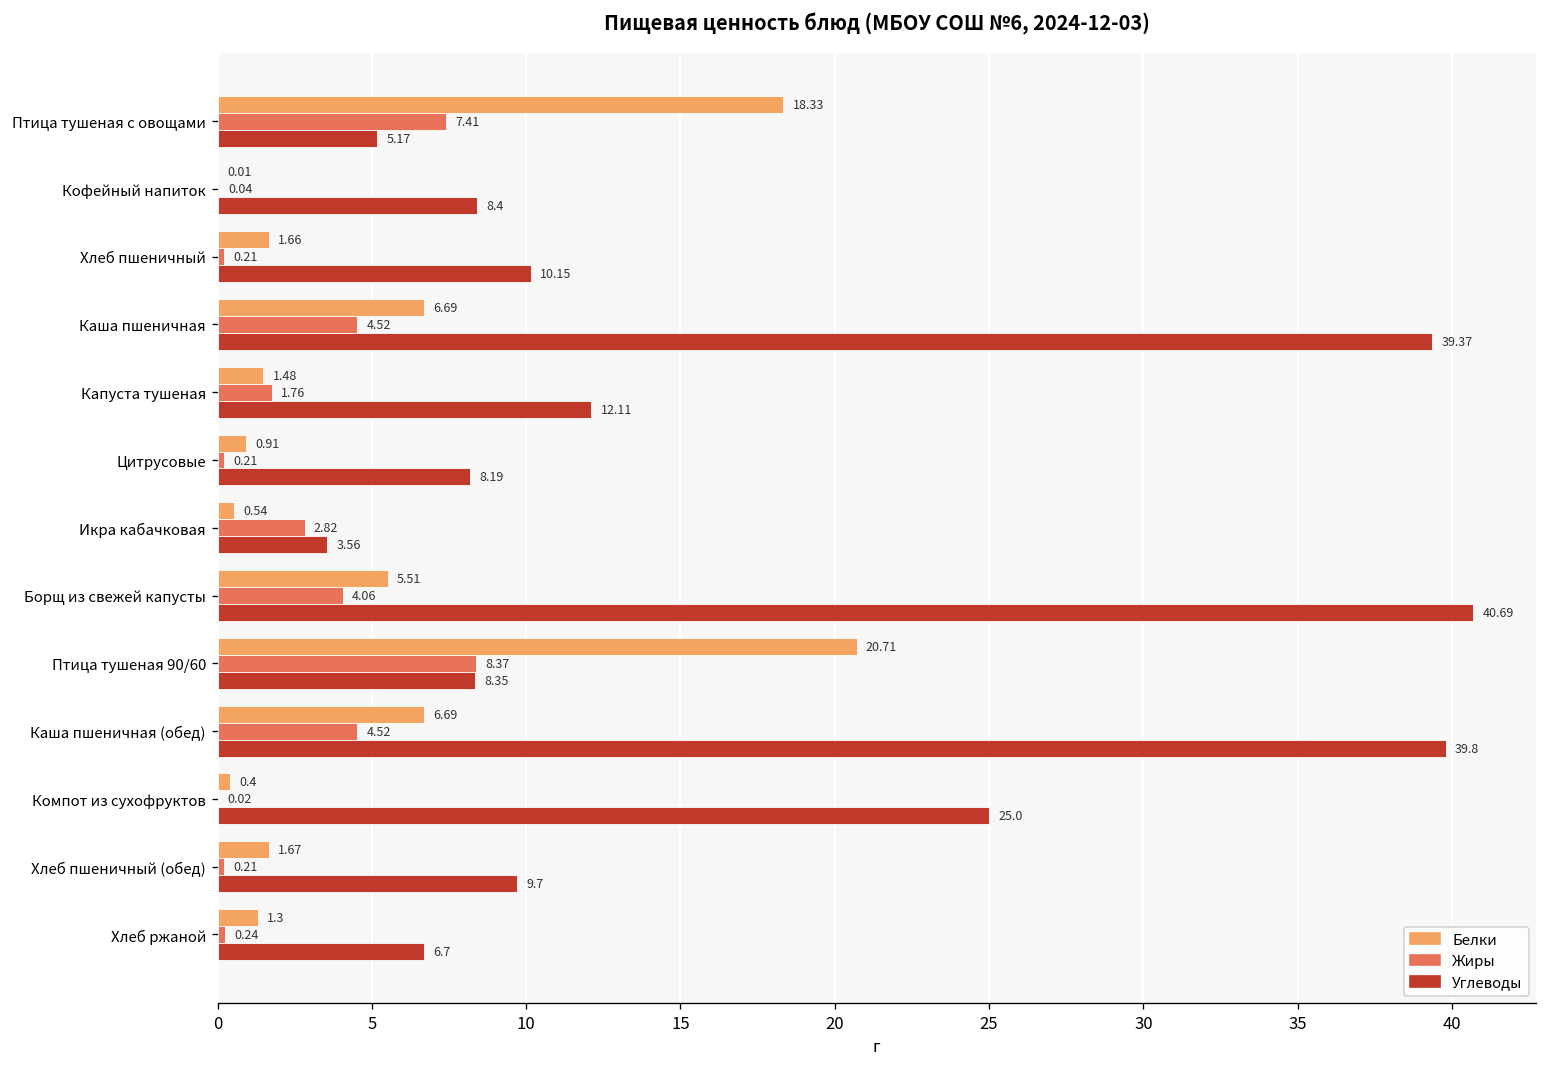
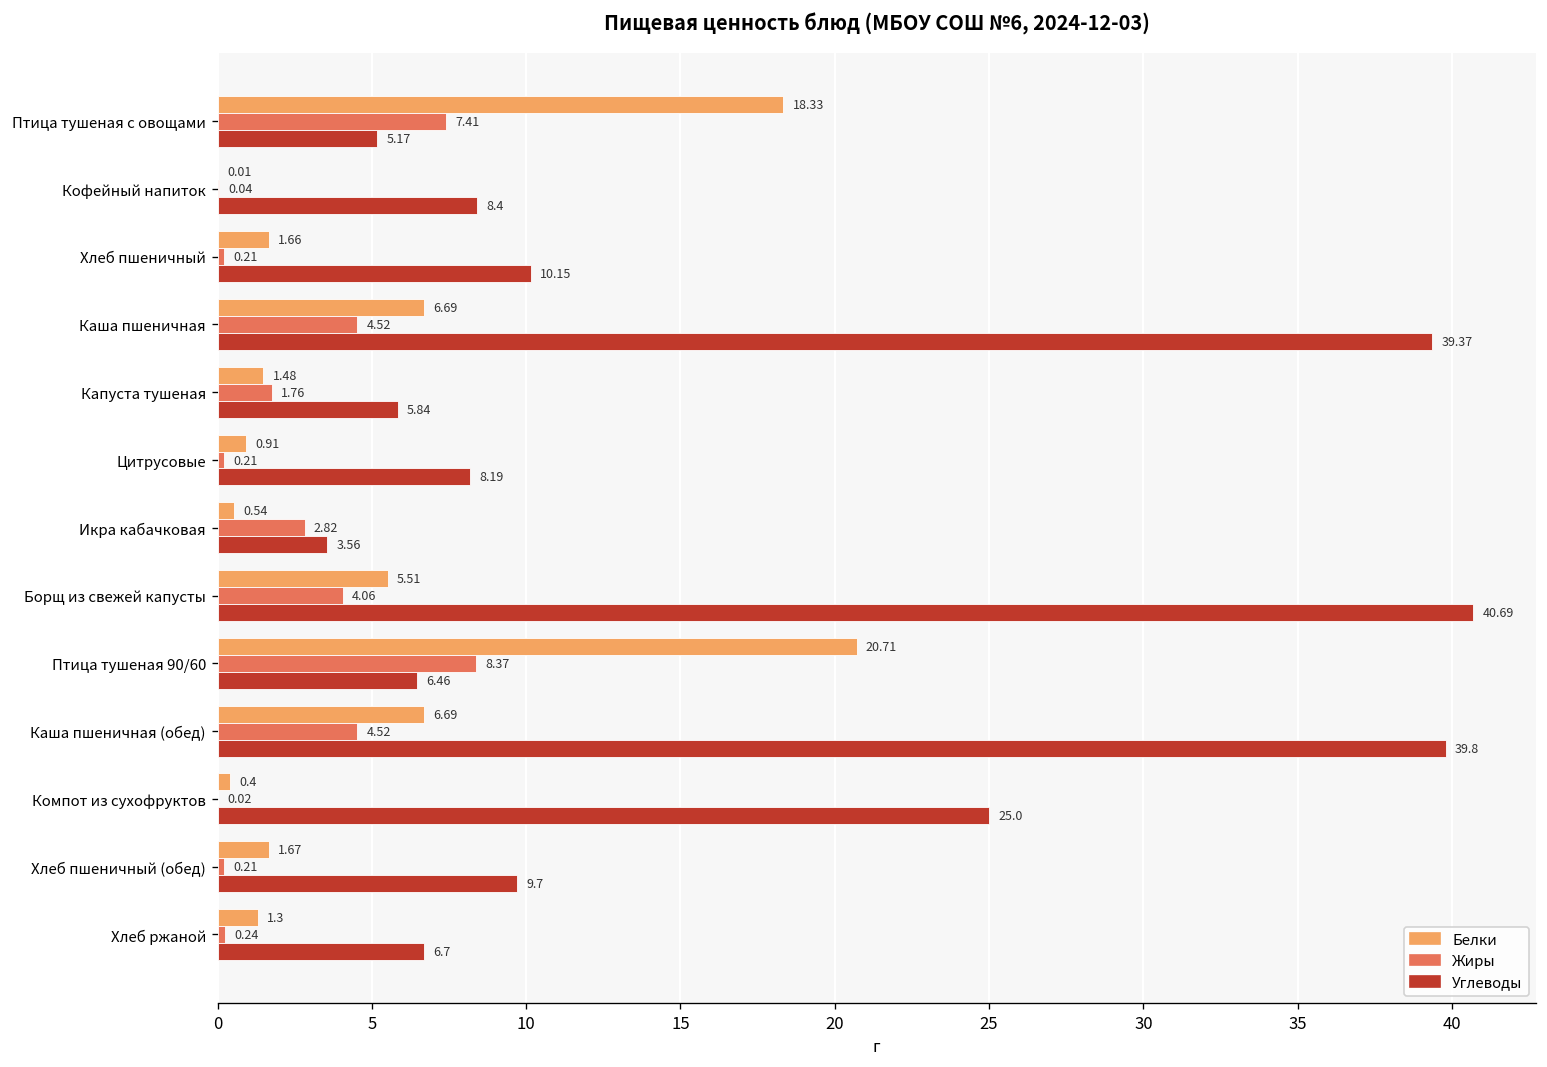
  {
    "Углеводы": {
      "Птица тушеная с овощами": 5.17,
      "Кофейный напиток": 8.4,
      "Хлеб пшеничный": 10.15,
      "Каша пшеничная": 39.37,
-     "Капуста тушеная": 12.11,
+     "Капуста тушеная": 5.84,
      "Цитрусовые": 8.19,
      "Икра кабачковая": 3.56,
      "Борщ из свежей капусты": 40.69,
-     "Птица тушеная 90/60": 8.35,
+     "Птица тушеная 90/60": 6.46,
      "Каша пшеничная (обед)": 39.8,
      "Компот из сухофруктов": 25.0,
      "Хлеб пшеничный (обед)": 9.7,
      "Хлеб ржаной": 6.7
    }
  }
